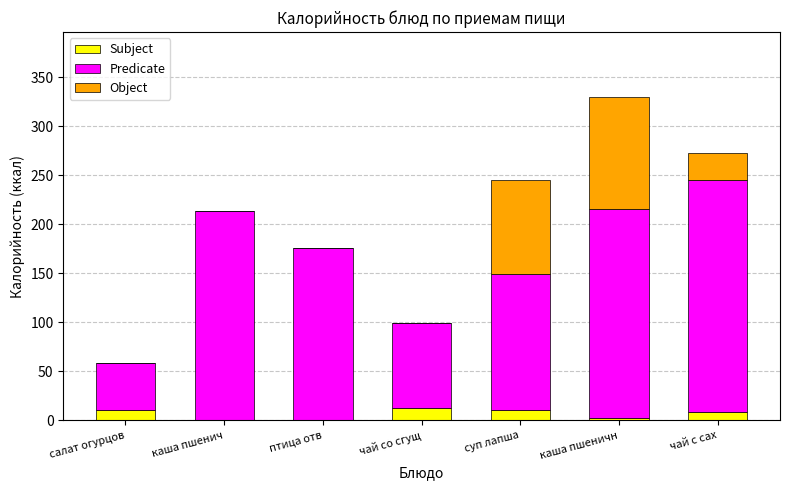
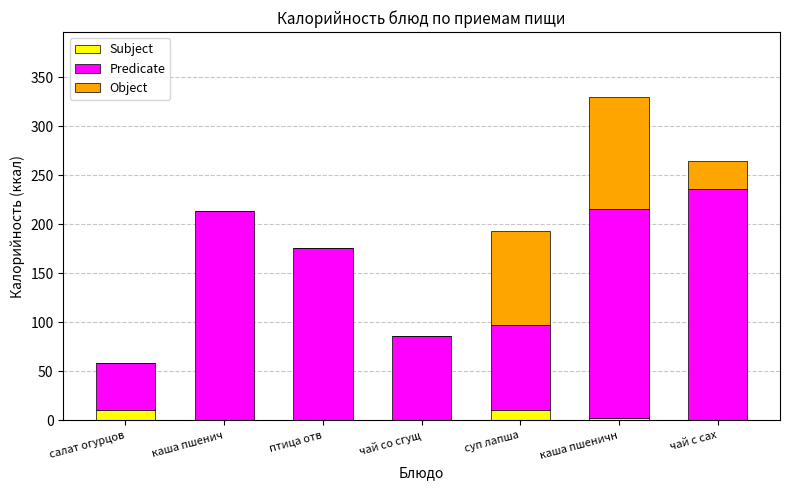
  {
    "Subject": {
      "салат огурцов": 10,
      "каша пшенич": 0,
      "птица отв": 0,
-     "чай со сгущ": 10,
+     "чай со сгущ": 0,
      "суп лапша": 10,
-     "чай с сах": 10
+     "чай с сах": 0
    },
    "Predicate": {
      "салат огурцов": 50,
      "каша пшенич": 210,
      "птица отв": 180,
      "чай со сгущ": 90,
-     "суп лапша": 140,
+     "суп лапша": 90,
      "каша пшеничн": 210,
      "чай с сах": 240
    },
    "Object": {
      "салат огурцов": 0,
      "каша пшенич": 0,
      "птица отв": 0,
      "чай со сгущ": 0,
      "суп лапша": 100,
      "каша пшеничн": 110,
      "чай с сах": 30
    }
  }
